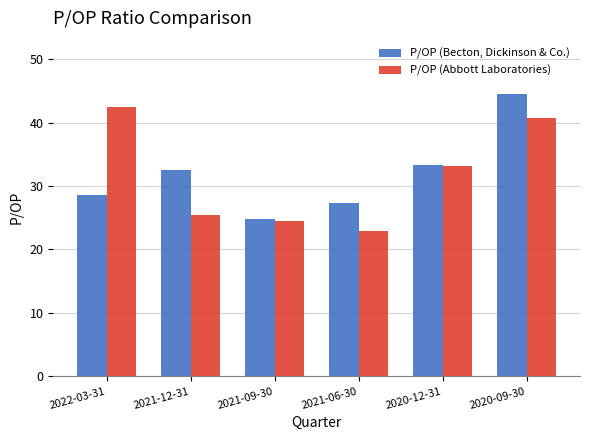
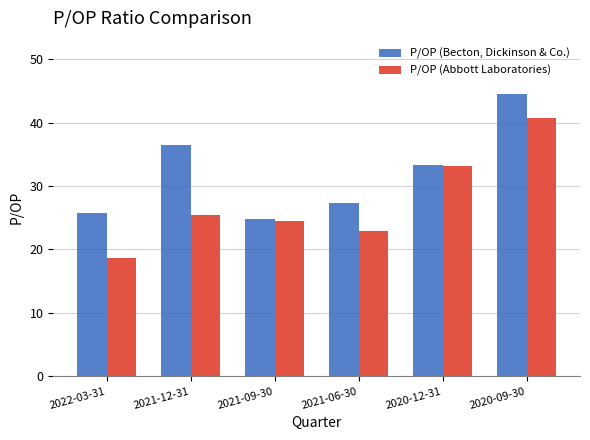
  {
    "P/OP (Becton, Dickinson & Co.)": {
-     "2022-03-31": 29,
-     "2021-12-31": 32,
+     "2022-03-31": 26,
+     "2021-12-31": 36,
      "2021-09-30": 25,
      "2021-06-30": 27,
      "2020-12-31": 33,
      "2020-09-30": 44
    },
    "P/OP (Abbott Laboratories)": {
-     "2022-03-31": 42,
+     "2022-03-31": 19,
      "2021-12-31": 25,
      "2021-09-30": 24,
      "2021-06-30": 23,
      "2020-12-31": 33,
      "2020-09-30": 41
    }
  }
